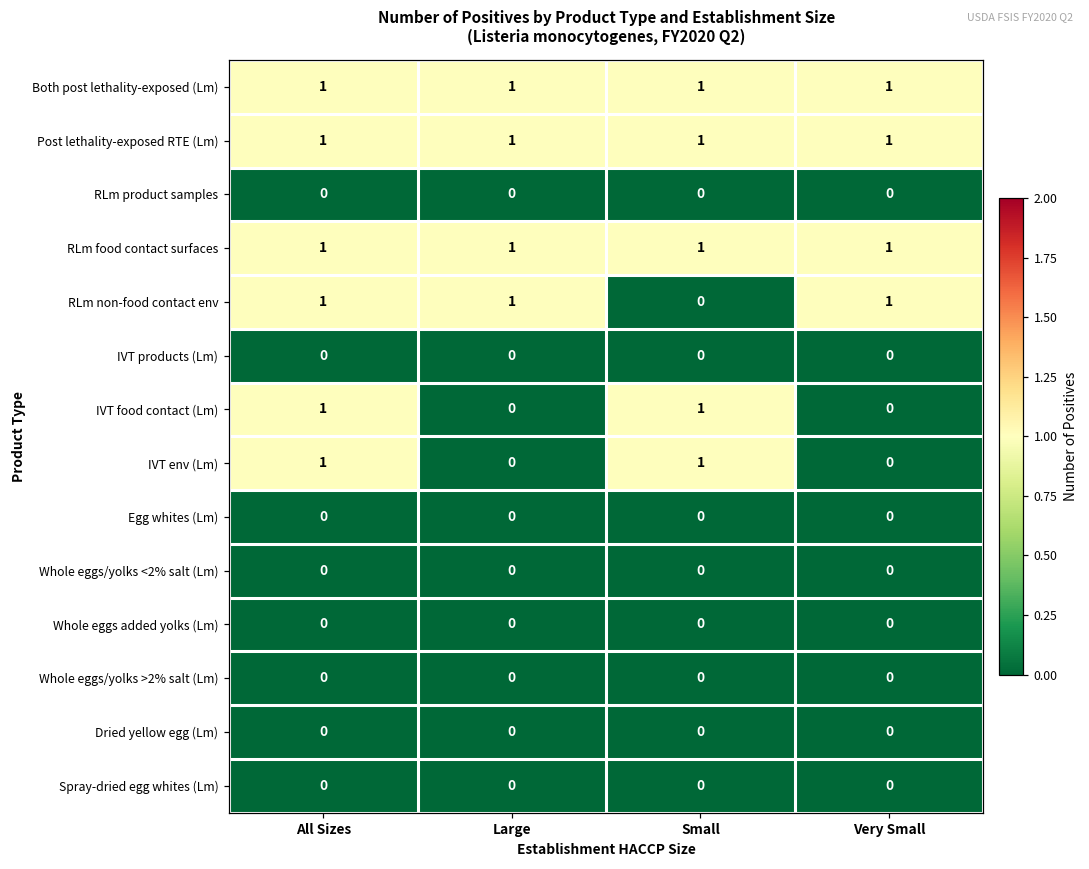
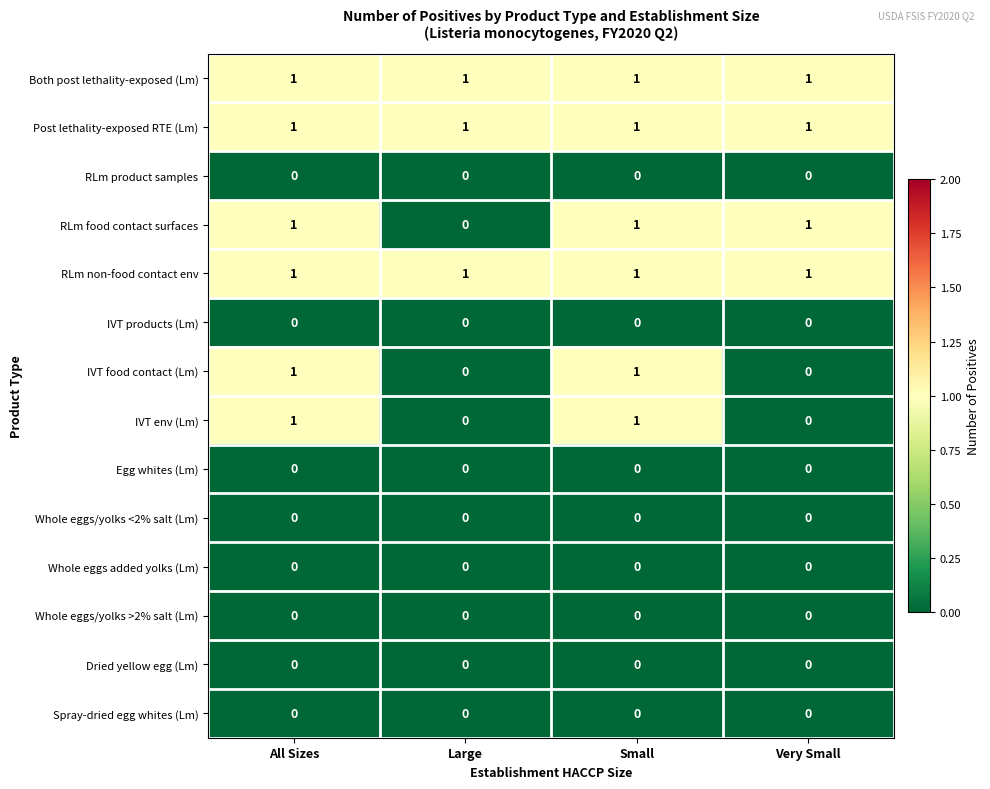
  {
    "Both post lethality-exposed (Lm)": {
      "All Sizes": 1,
      "Large": 1,
      "Small": 1,
      "Very Small": 1
    },
    "Post lethality-exposed RTE (Lm)": {
      "All Sizes": 1,
      "Large": 1,
      "Small": 1,
      "Very Small": 1
    },
    "RLm product samples": {
      "All Sizes": 0,
      "Large": 0,
      "Small": 0,
      "Very Small": 0
    },
    "RLm food contact surfaces": {
      "All Sizes": 1,
-     "Large": 1,
+     "Large": 0,
      "Small": 1,
      "Very Small": 1
    },
    "RLm non-food contact env": {
      "All Sizes": 1,
      "Large": 1,
-     "Small": 0,
+     "Small": 1,
      "Very Small": 1
    },
    "IVT products (Lm)": {
      "All Sizes": 0,
      "Large": 0,
      "Small": 0,
      "Very Small": 0
    },
    "IVT food contact (Lm)": {
      "All Sizes": 1,
      "Large": 0,
      "Small": 1,
      "Very Small": 0
    },
    "IVT env (Lm)": {
      "All Sizes": 1,
      "Large": 0,
      "Small": 1,
      "Very Small": 0
    },
    "Egg whites (Lm)": {
      "All Sizes": 0,
      "Large": 0,
      "Small": 0,
      "Very Small": 0
    },
    "Whole eggs/yolks <2% salt (Lm)": {
      "All Sizes": 0,
      "Large": 0,
      "Small": 0,
      "Very Small": 0
    },
    "Whole eggs added yolks (Lm)": {
      "All Sizes": 0,
      "Large": 0,
      "Small": 0,
      "Very Small": 0
    },
    "Whole eggs/yolks >2% salt (Lm)": {
      "All Sizes": 0,
      "Large": 0,
      "Small": 0,
      "Very Small": 0
    },
    "Dried yellow egg (Lm)": {
      "All Sizes": 0,
      "Large": 0,
      "Small": 0,
      "Very Small": 0
    },
    "Spray-dried egg whites (Lm)": {
      "All Sizes": 0,
      "Large": 0,
      "Small": 0,
      "Very Small": 0
    }
  }
